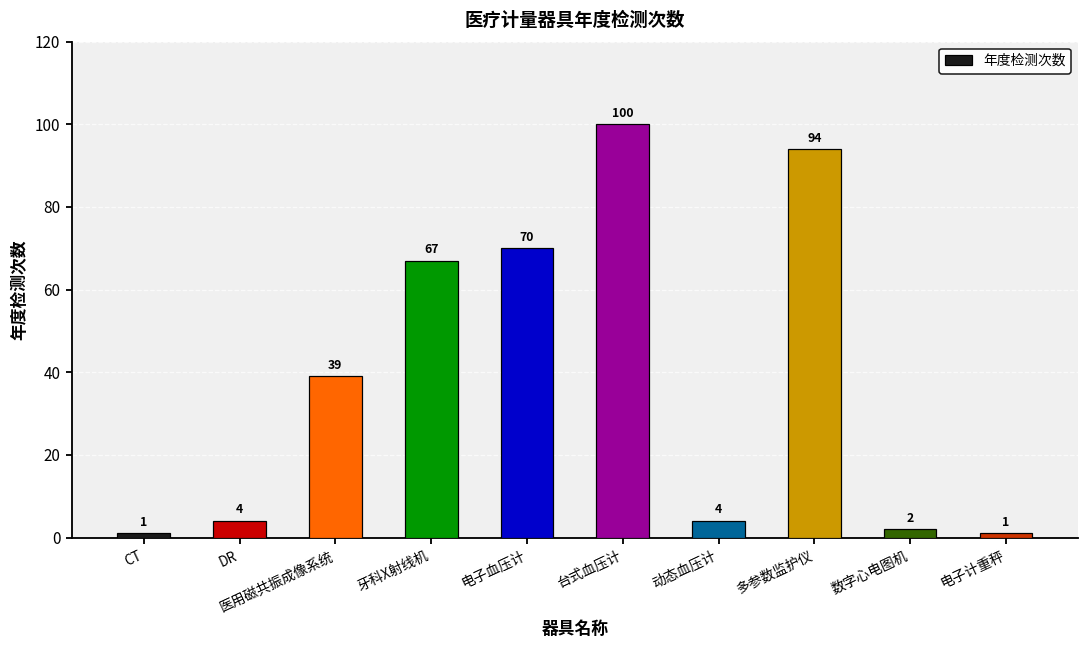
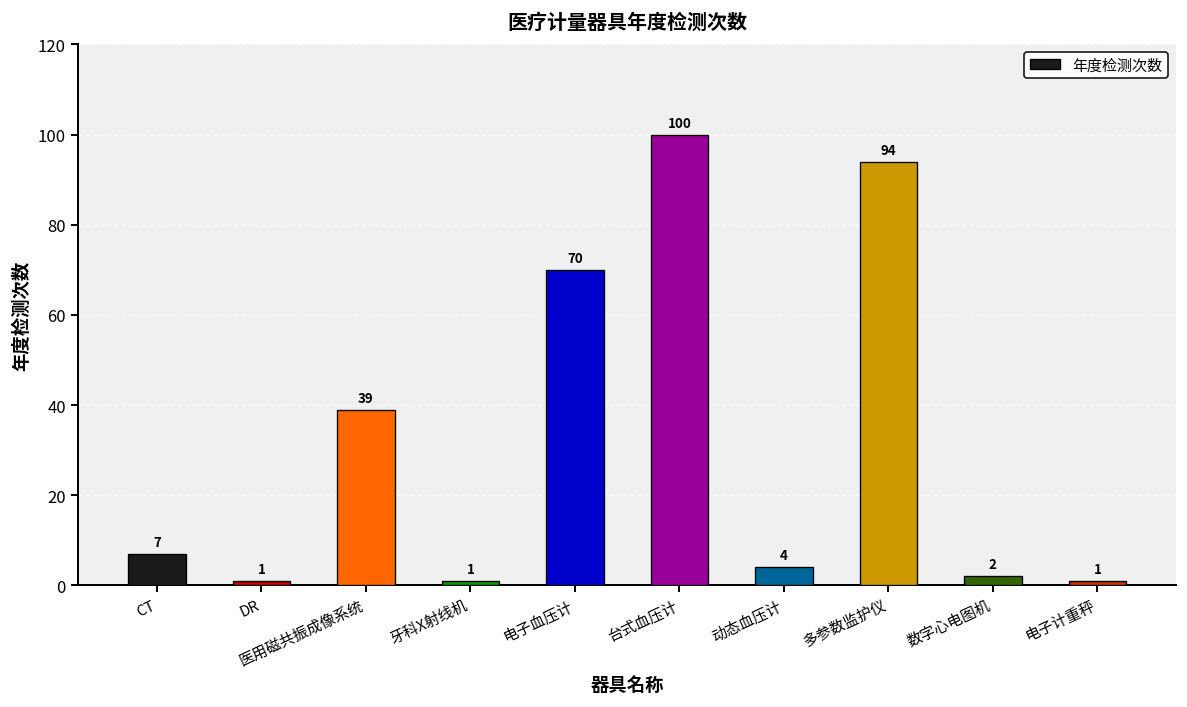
  {
-   "CT": 1,
-   "DR": 4,
+   "CT": 7,
+   "DR": 1,
    "医用磁共振成像系统": 39,
-   "牙科X射线机": 67,
+   "牙科X射线机": 1,
    "电子血压计": 70,
    "台式血压计": 100,
    "动态血压计": 4,
    "多参数监护仪": 94,
    "数字心电图机": 2,
    "电子计重秤": 1
  }
